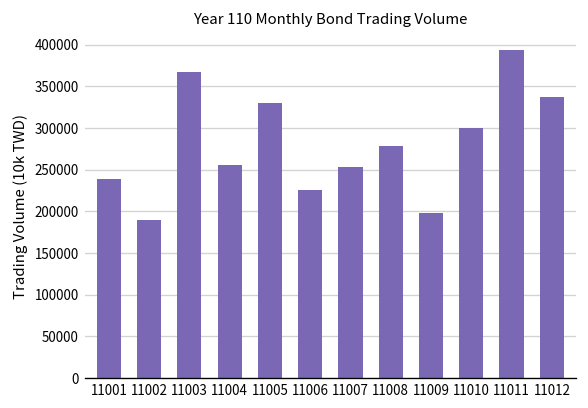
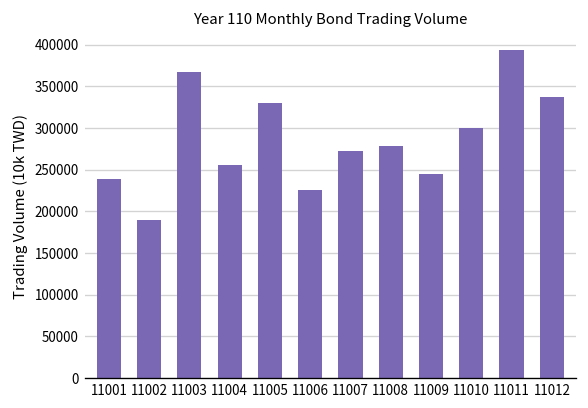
  {
    "11001": 240000,
    "11002": 190000,
    "11003": 370000,
    "11004": 260000,
    "11005": 330000,
    "11006": 230000,
-   "11007": 250000,
+   "11007": 270000,
    "11008": 280000,
-   "11009": 200000,
+   "11009": 250000,
    "11010": 300000,
    "11011": 390000,
    "11012": 340000
  }
